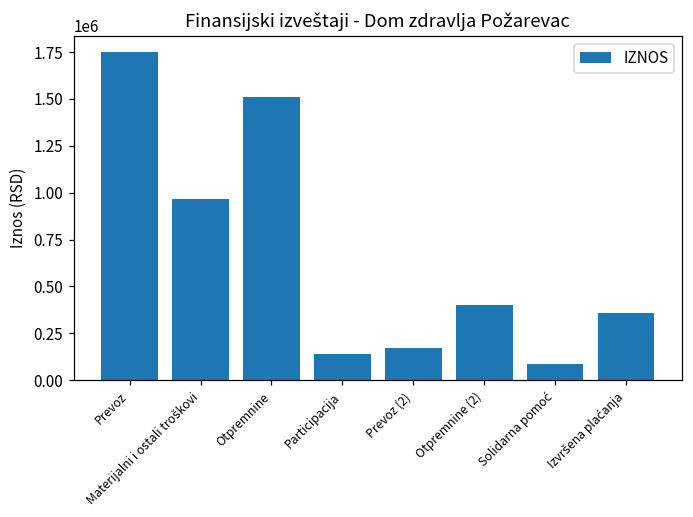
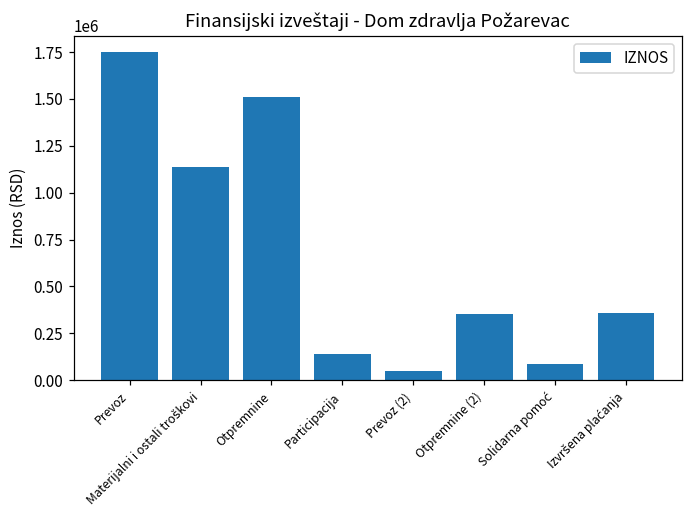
  {
    "Prevoz": 1750000,
-   "Materijalni i ostali troškovi": 960000,
+   "Materijalni i ostali troškovi": 1140000,
    "Otpremnine": 1510000,
    "Participacija": 140000,
-   "Prevoz (2)": 170000,
-   "Otpremnine (2)": 400000,
+   "Prevoz (2)": 50000,
+   "Otpremnine (2)": 350000,
    "Solidarna pomoć": 90000,
    "Izvršena plaćanja": 360000
  }
